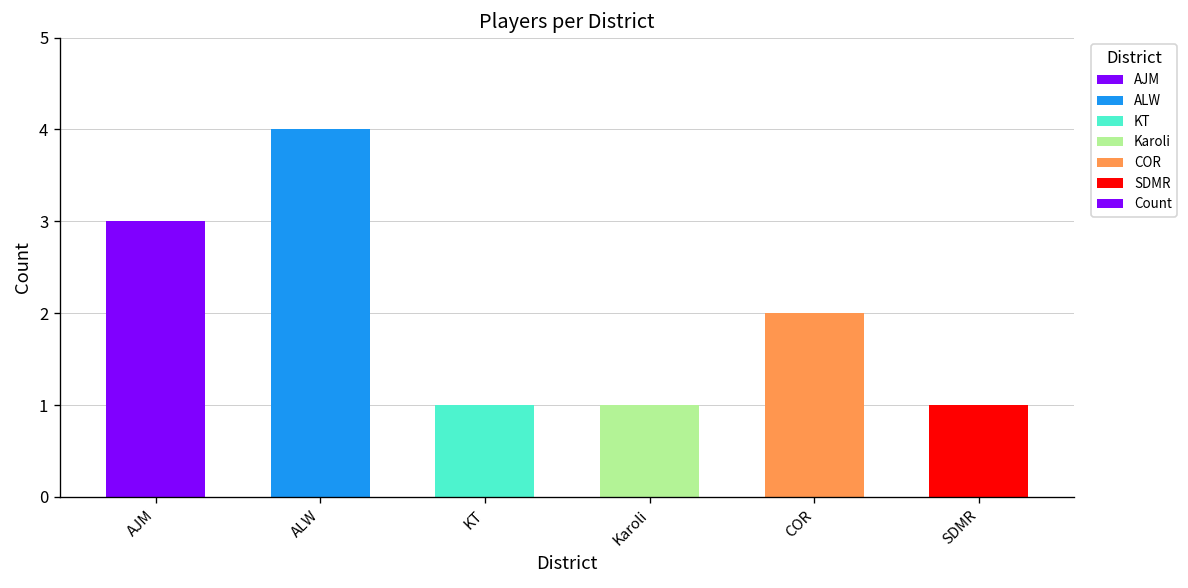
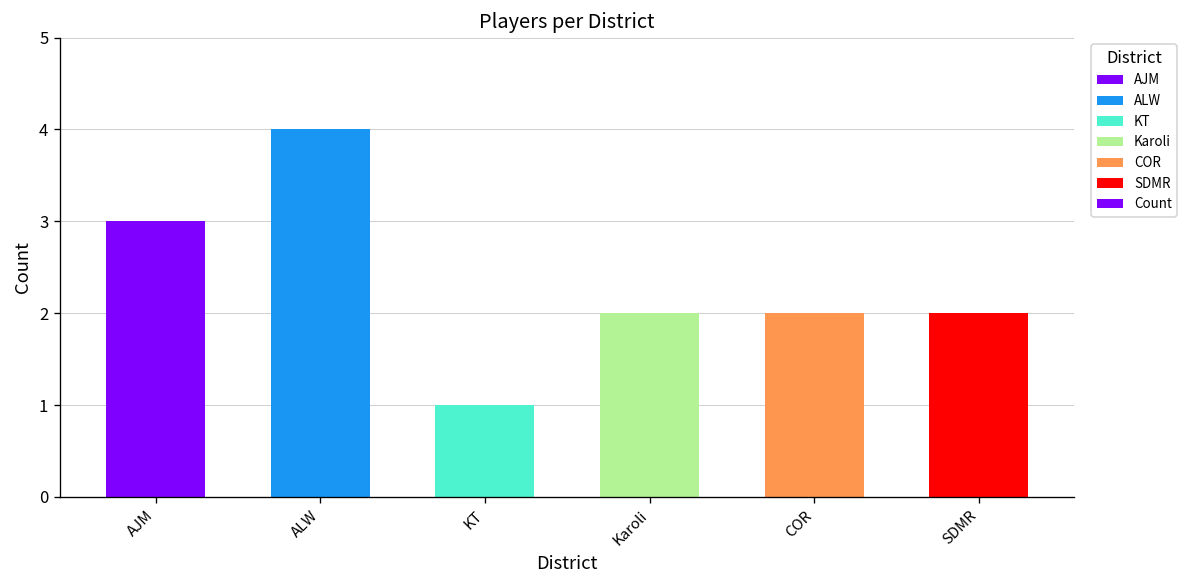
  {
    "AJM": 3,
    "ALW": 4,
    "KT": 1,
-   "Karoli": 1,
+   "Karoli": 2,
    "COR": 2,
-   "SDMR": 1
+   "SDMR": 2
  }
